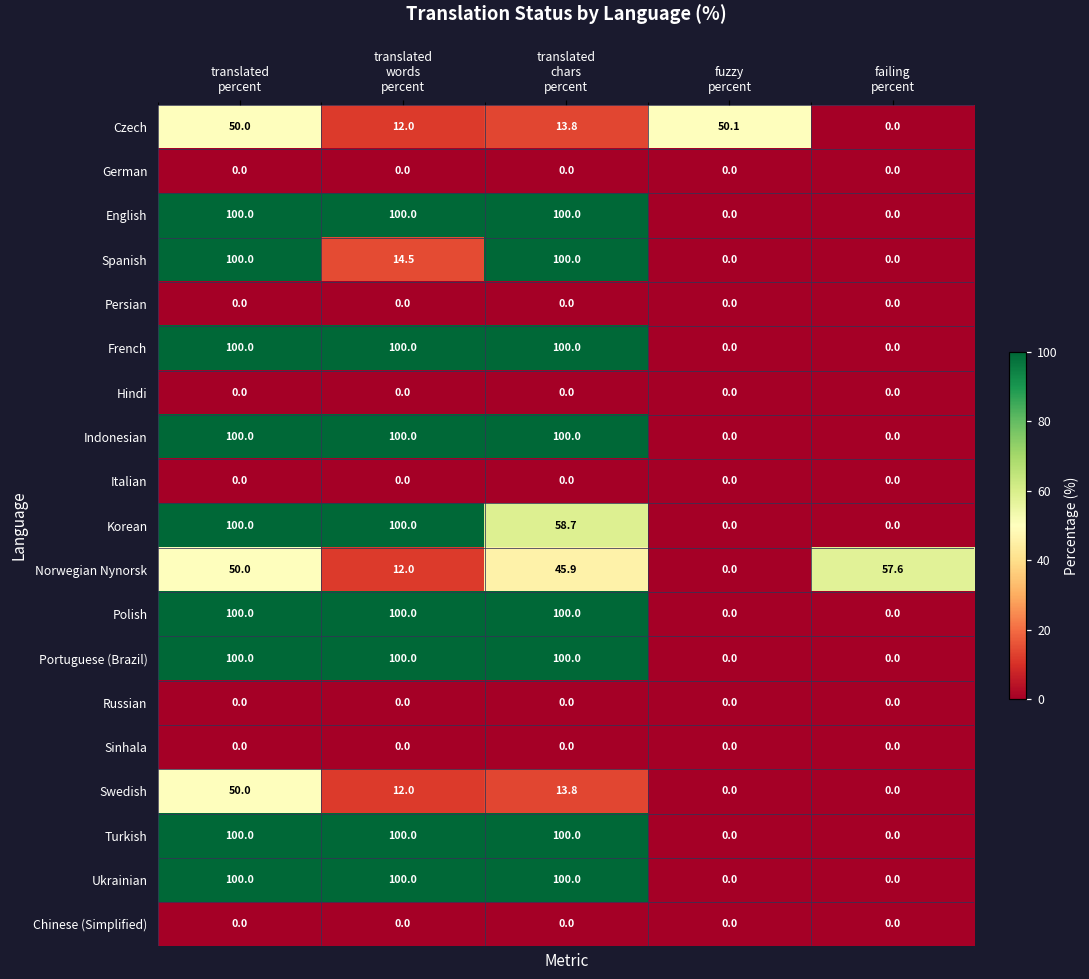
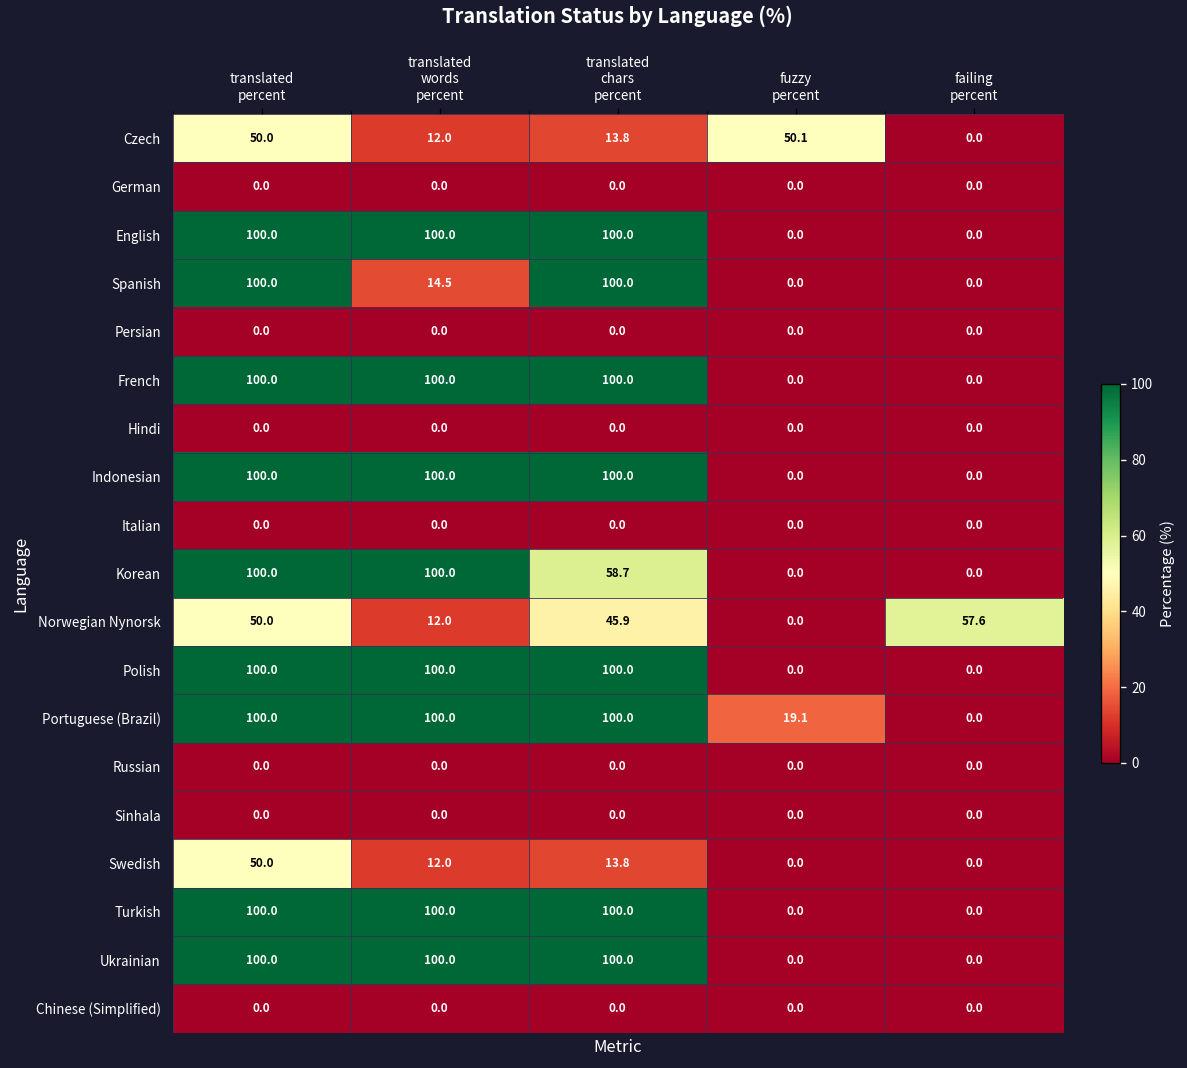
  {
    "Czech": {
      "translated percent": 50.0,
      "translated words percent": 12.0,
      "translated chars percent": 13.8,
      "fuzzy percent": 50.1,
      "failing percent": 0.0
    },
    "German": {
      "translated percent": 0.0,
      "translated words percent": 0.0,
      "translated chars percent": 0.0,
      "fuzzy percent": 0.0,
      "failing percent": 0.0
    },
    "English": {
      "translated percent": 100.0,
      "translated words percent": 100.0,
      "translated chars percent": 100.0,
      "fuzzy percent": 0.0,
      "failing percent": 0.0
    },
    "Spanish": {
      "translated percent": 100.0,
      "translated words percent": 14.5,
      "translated chars percent": 100.0,
      "fuzzy percent": 0.0,
      "failing percent": 0.0
    },
    "Persian": {
      "translated percent": 0.0,
      "translated words percent": 0.0,
      "translated chars percent": 0.0,
      "fuzzy percent": 0.0,
      "failing percent": 0.0
    },
    "French": {
      "translated percent": 100.0,
      "translated words percent": 100.0,
      "translated chars percent": 100.0,
      "fuzzy percent": 0.0,
      "failing percent": 0.0
    },
    "Hindi": {
      "translated percent": 0.0,
      "translated words percent": 0.0,
      "translated chars percent": 0.0,
      "fuzzy percent": 0.0,
      "failing percent": 0.0
    },
    "Indonesian": {
      "translated percent": 100.0,
      "translated words percent": 100.0,
      "translated chars percent": 100.0,
      "fuzzy percent": 0.0,
      "failing percent": 0.0
    },
    "Italian": {
      "translated percent": 0.0,
      "translated words percent": 0.0,
      "translated chars percent": 0.0,
      "fuzzy percent": 0.0,
      "failing percent": 0.0
    },
    "Korean": {
      "translated percent": 100.0,
      "translated words percent": 100.0,
      "translated chars percent": 58.7,
      "fuzzy percent": 0.0,
      "failing percent": 0.0
    },
    "Norwegian Nynorsk": {
      "translated percent": 50.0,
      "translated words percent": 12.0,
      "translated chars percent": 45.9,
      "fuzzy percent": 0.0,
      "failing percent": 57.6
    },
    "Polish": {
      "translated percent": 100.0,
      "translated words percent": 100.0,
      "translated chars percent": 100.0,
      "fuzzy percent": 0.0,
      "failing percent": 0.0
    },
    "Portuguese (Brazil)": {
      "translated percent": 100.0,
      "translated words percent": 100.0,
      "translated chars percent": 100.0,
-     "fuzzy percent": 0.0,
+     "fuzzy percent": 19.1,
      "failing percent": 0.0
    },
    "Russian": {
      "translated percent": 0.0,
      "translated words percent": 0.0,
      "translated chars percent": 0.0,
      "fuzzy percent": 0.0,
      "failing percent": 0.0
    },
    "Sinhala": {
      "translated percent": 0.0,
      "translated words percent": 0.0,
      "translated chars percent": 0.0,
      "fuzzy percent": 0.0,
      "failing percent": 0.0
    },
    "Swedish": {
      "translated percent": 50.0,
      "translated words percent": 12.0,
      "translated chars percent": 13.8,
      "fuzzy percent": 0.0,
      "failing percent": 0.0
    },
    "Turkish": {
      "translated percent": 100.0,
      "translated words percent": 100.0,
      "translated chars percent": 100.0,
      "fuzzy percent": 0.0,
      "failing percent": 0.0
    },
    "Ukrainian": {
      "translated percent": 100.0,
      "translated words percent": 100.0,
      "translated chars percent": 100.0,
      "fuzzy percent": 0.0,
      "failing percent": 0.0
    },
    "Chinese (Simplified)": {
      "translated percent": 0.0,
      "translated words percent": 0.0,
      "translated chars percent": 0.0,
      "fuzzy percent": 0.0,
      "failing percent": 0.0
    }
  }
